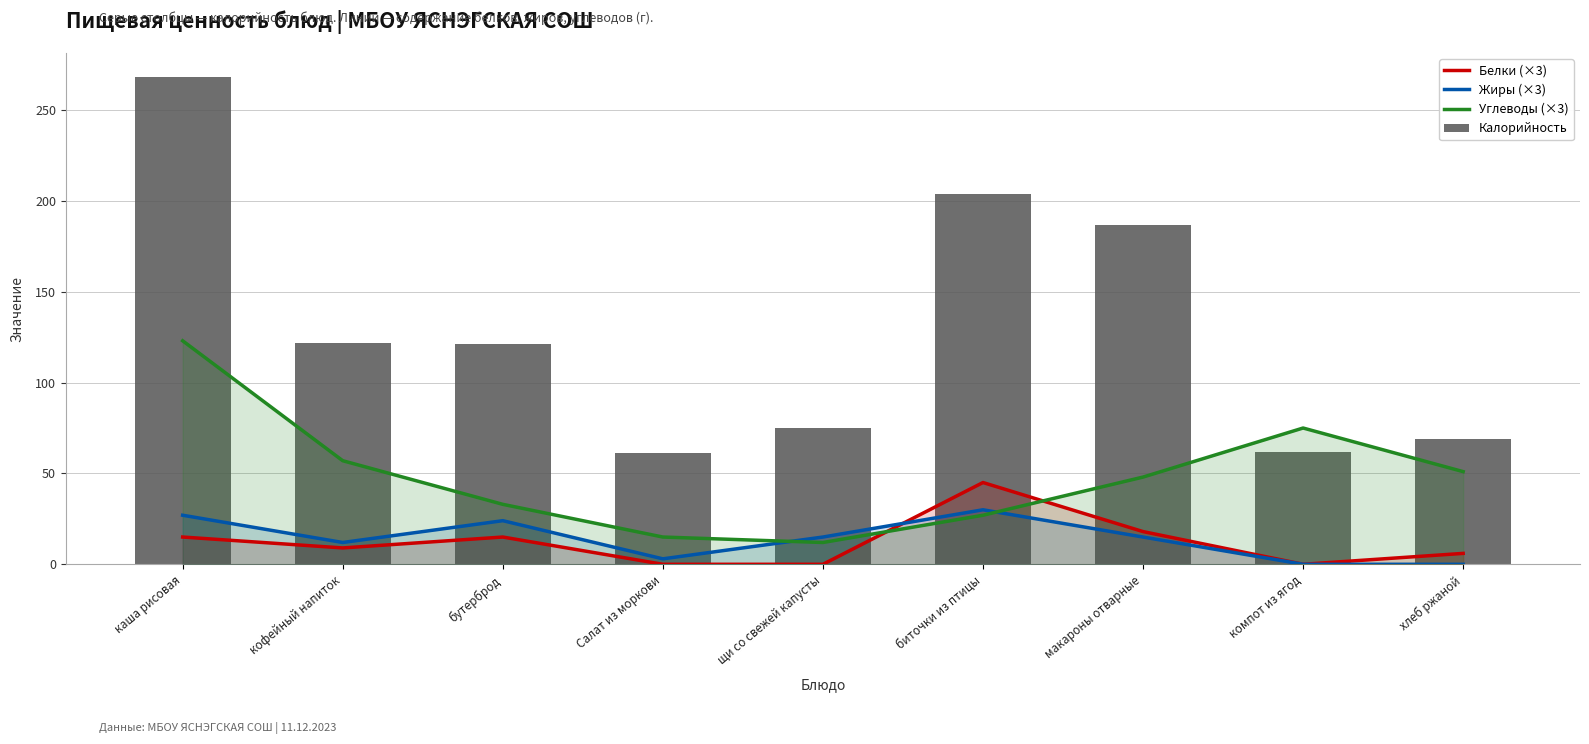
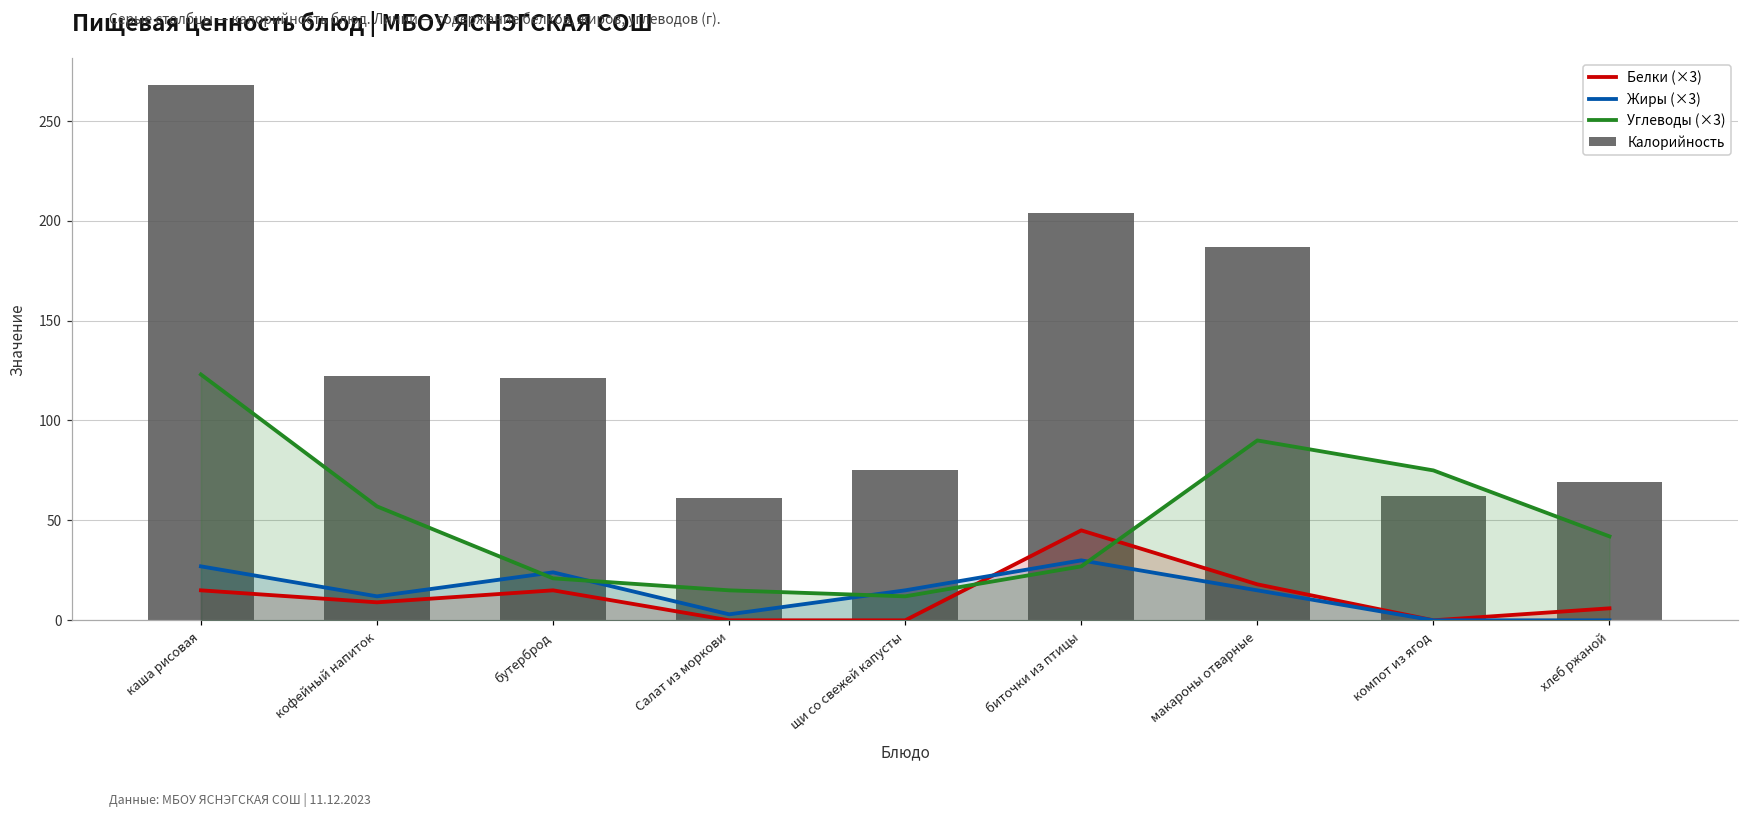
  {
    "Белки (×3)": {
      "каша рисовая": 15,
      "кофейный напиток": 9,
      "бутерброд": 15,
      "Салат из моркови": 0,
      "щи со свежей капусты": 0,
      "биточки из птицы": 45,
      "макароны отварные": 18,
      "хлеб ржаной": 6
    },
    "Калорийность": {
      "каша рисовая": 268,
      "кофейный напиток": 122,
      "бутерброд": 121,
      "Салат из моркови": 61,
      "щи со свежей капусты": 75,
      "биточки из птицы": 204,
      "макароны отварные": 187,
      "компот из ягод": 62,
      "хлеб ржаной": 69
    },
    "Жиры (×3)": {
      "каша рисовая": 27,
      "кофейный напиток": 12,
      "бутерброд": 24,
      "Салат из моркови": 3,
      "щи со свежей капусты": 15,
      "биточки из птицы": 30,
      "макароны отварные": 15,
      "хлеб ржаной": 0
    },
    "Углеводы (×3)": {
      "каша рисовая": 123,
      "кофейный напиток": 57,
-     "бутерброд": 33,
+     "бутерброд": 21,
      "Салат из моркови": 15,
      "щи со свежей капусты": 12,
      "биточки из птицы": 27,
-     "макароны отварные": 48,
+     "макароны отварные": 90,
      "компот из ягод": 75,
-     "хлеб ржаной": 51
+     "хлеб ржаной": 42
    }
  }
